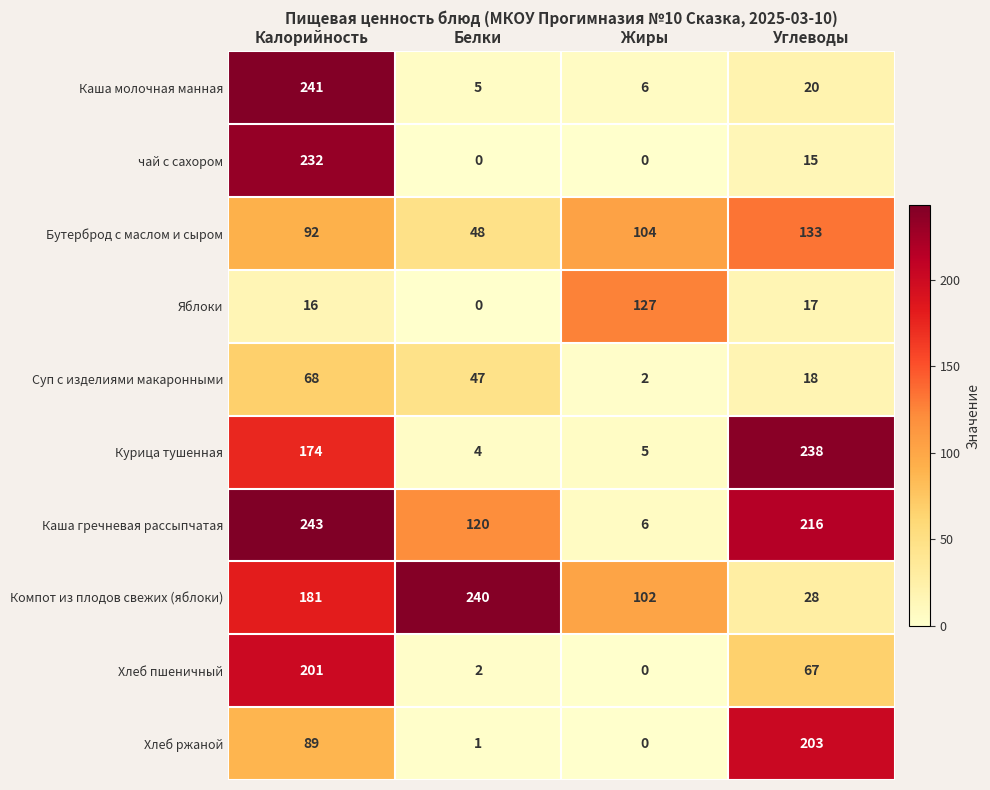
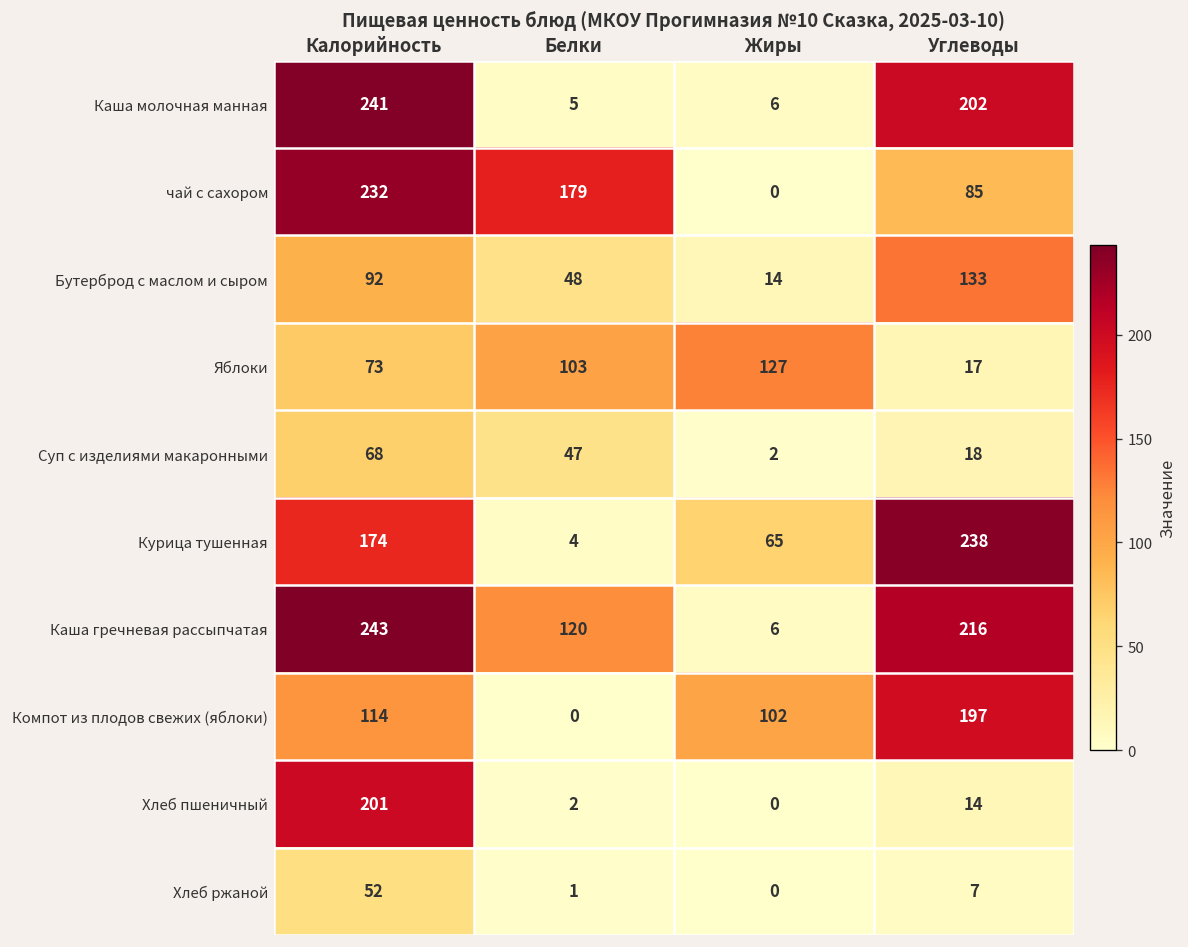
  {
    "Каша молочная манная": {
      "Калорийность": 241,
      "Белки": 5,
      "Жиры": 6,
-     "Углеводы": 20
+     "Углеводы": 202
    },
    "чай с сахором": {
      "Калорийность": 232,
-     "Белки": 0,
+     "Белки": 179,
      "Жиры": 0,
-     "Углеводы": 15
+     "Углеводы": 85
    },
    "Бутерброд с маслом и сыром": {
      "Калорийность": 92,
      "Белки": 48,
-     "Жиры": 104,
+     "Жиры": 14,
      "Углеводы": 133
    },
    "Яблоки": {
-     "Калорийность": 16,
-     "Белки": 0,
+     "Калорийность": 73,
+     "Белки": 103,
      "Жиры": 127,
      "Углеводы": 17
    },
    "Суп с изделиями макаронными": {
      "Калорийность": 68,
      "Белки": 47,
      "Жиры": 2,
      "Углеводы": 18
    },
    "Курица тушенная": {
      "Калорийность": 174,
      "Белки": 4,
-     "Жиры": 5,
+     "Жиры": 65,
      "Углеводы": 238
    },
    "Каша гречневая рассыпчатая": {
      "Калорийность": 243,
      "Белки": 120,
      "Жиры": 6,
      "Углеводы": 216
    },
    "Компот из плодов свежих (яблоки)": {
-     "Калорийность": 181,
-     "Белки": 240,
+     "Калорийность": 114,
+     "Белки": 0,
      "Жиры": 102,
-     "Углеводы": 28
+     "Углеводы": 197
    },
    "Хлеб пшеничный": {
      "Калорийность": 201,
      "Белки": 2,
      "Жиры": 0,
-     "Углеводы": 67
+     "Углеводы": 14
    },
    "Хлеб ржаной": {
-     "Калорийность": 89,
+     "Калорийность": 52,
      "Белки": 1,
      "Жиры": 0,
-     "Углеводы": 203
+     "Углеводы": 7
    }
  }
